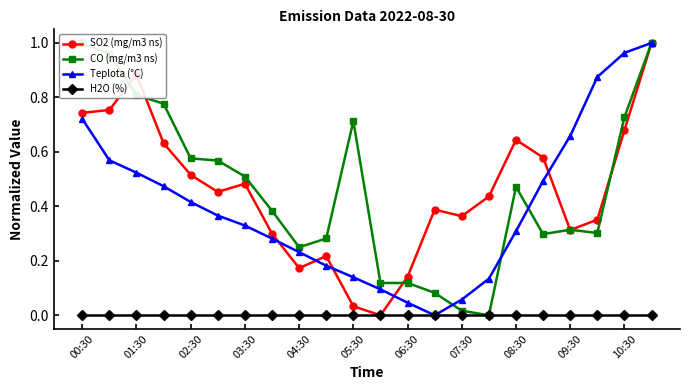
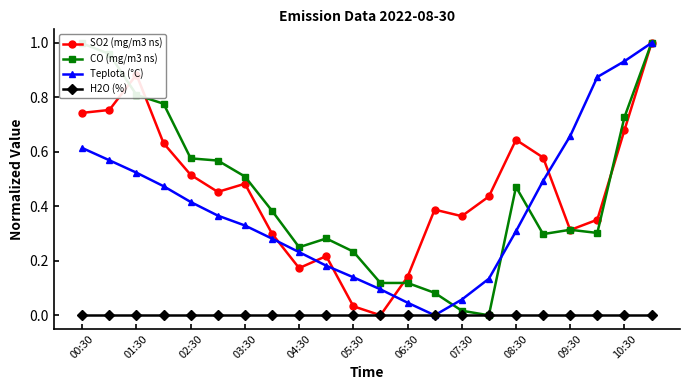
  {
    "SO2 (mg/m3 ns)": {
      "00:30": 0.74,
      "02:30": 0.52,
      "03:30": 0.48,
      "04:30": 0.17,
      "05:30": 0.03,
      "06:30": 0.14,
      "07:30": 0.36,
      "08:30": 0.64,
      "10:30": 0.68
    },
    "CO (mg/m3 ns)": {
      "02:30": 0.58,
      "03:30": 0.51,
      "04:30": 0.25,
-     "05:30": 0.71,
+     "05:30": 0.23,
      "06:30": 0.12,
      "07:30": 0.02,
      "08:30": 0.47,
      "10:30": 0.73
    },
    "Teplota (°C)": {
-     "00:30": 0.72,
+     "00:30": 0.61,
      "01:30": 0.52,
      "02:30": 0.42,
      "03:30": 0.33,
      "04:30": 0.23,
      "05:30": 0.14,
      "06:30": 0.05,
      "07:30": 0.06,
      "08:30": 0.31,
      "09:30": 0.66,
-     "10:30": 0.96
+     "10:30": 0.93
    },
    "H2O (%)": {
      "00:30": 0.00,
      "01:30": 0.00,
      "02:30": 0.00,
      "03:30": 0.00,
      "04:30": 0.00,
      "05:30": 0.00,
      "06:30": 0.00,
      "07:30": 0.00,
      "08:30": 0.00,
      "09:30": 0.00,
      "10:30": 0.00
    }
  }
